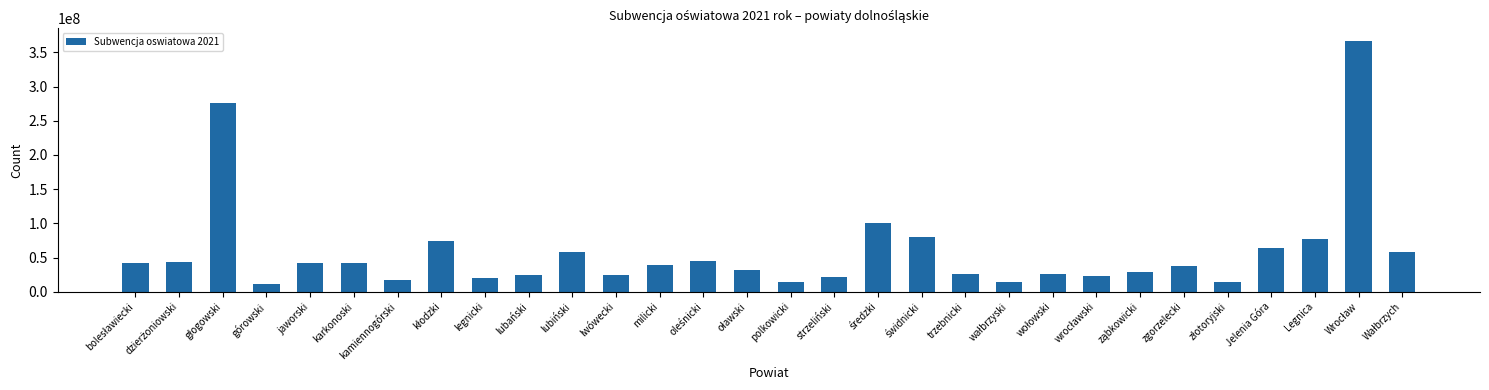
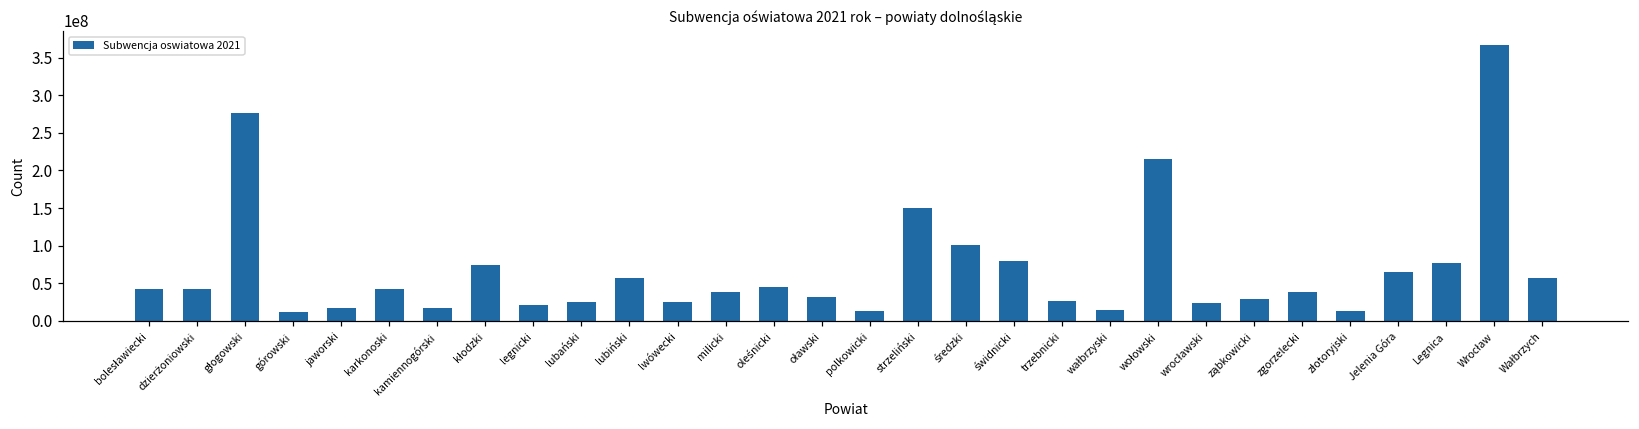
  {
    "bolesławiecki": 40000000,
    "dzierżoniowski": 40000000,
    "głogowski": 280000000,
    "górowski": 10000000,
-   "jaworski": 40000000,
+   "jaworski": 20000000,
    "karkonoski": 40000000,
    "kamiennogórski": 20000000,
    "kłodzki": 70000000,
    "legnicki": 20000000,
    "lubański": 20000000,
    "lubiński": 60000000,
    "lwówecki": 20000000,
    "milicki": 40000000,
    "oleśnicki": 40000000,
    "oławski": 30000000,
    "polkowicki": 10000000,
-   "strzeliński": 20000000,
+   "strzeliński": 150000000,
    "średzki": 100000000,
    "świdnicki": 80000000,
    "trzebnicki": 30000000,
    "wałbrzyski": 10000000,
-   "wołowski": 30000000,
+   "wołowski": 210000000,
    "wrocławski": 20000000,
    "ząbkowicki": 30000000,
    "zgorzelecki": 40000000,
    "złotoryjski": 10000000,
    "Jelenia Góra": 60000000,
    "Legnica": 80000000,
    "Wrocław": 370000000,
    "Wałbrzych": 60000000
  }
